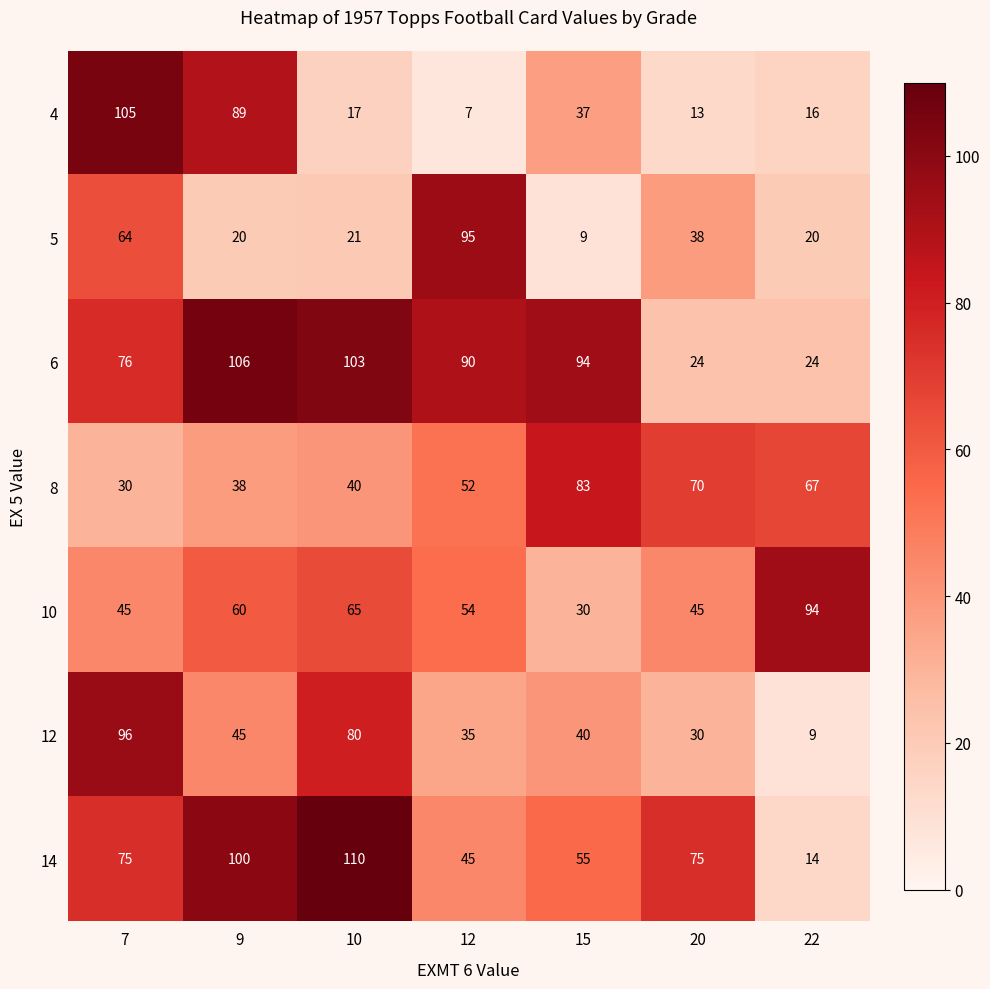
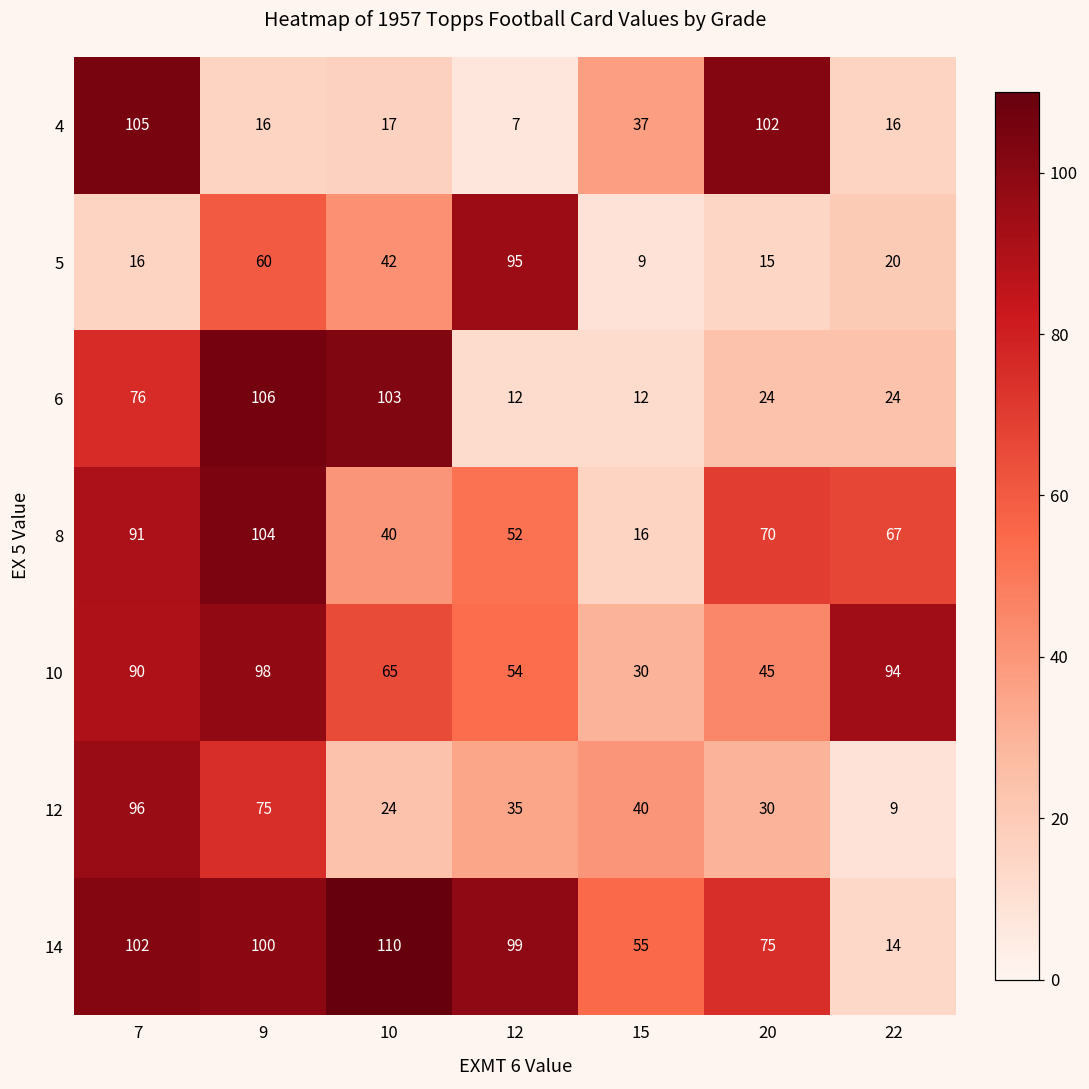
  {
    "4": {
      "7": 105,
-     "9": 89,
+     "9": 16,
      "10": 17,
      "12": 7,
      "15": 37,
-     "20": 13,
+     "20": 102,
      "22": 16
    },
    "5": {
-     "7": 64,
-     "9": 20,
-     "10": 21,
+     "7": 16,
+     "9": 60,
+     "10": 42,
      "12": 95,
      "15": 9,
-     "20": 38,
+     "20": 15,
      "22": 20
    },
    "6": {
      "7": 76,
      "9": 106,
      "10": 103,
-     "12": 90,
-     "15": 94,
+     "12": 12,
+     "15": 12,
      "20": 24,
      "22": 24
    },
    "8": {
-     "7": 30,
-     "9": 38,
+     "7": 91,
+     "9": 104,
      "10": 40,
      "12": 52,
-     "15": 83,
+     "15": 16,
      "20": 70,
      "22": 67
    },
    "10": {
-     "7": 45,
-     "9": 60,
+     "7": 90,
+     "9": 98,
      "10": 65,
      "12": 54,
      "15": 30,
      "20": 45,
      "22": 94
    },
    "12": {
      "7": 96,
-     "9": 45,
-     "10": 80,
+     "9": 75,
+     "10": 24,
      "12": 35,
      "15": 40,
      "20": 30,
      "22": 9
    },
    "14": {
-     "7": 75,
+     "7": 102,
      "9": 100,
      "10": 110,
-     "12": 45,
+     "12": 99,
      "15": 55,
      "20": 75,
      "22": 14
    }
  }
